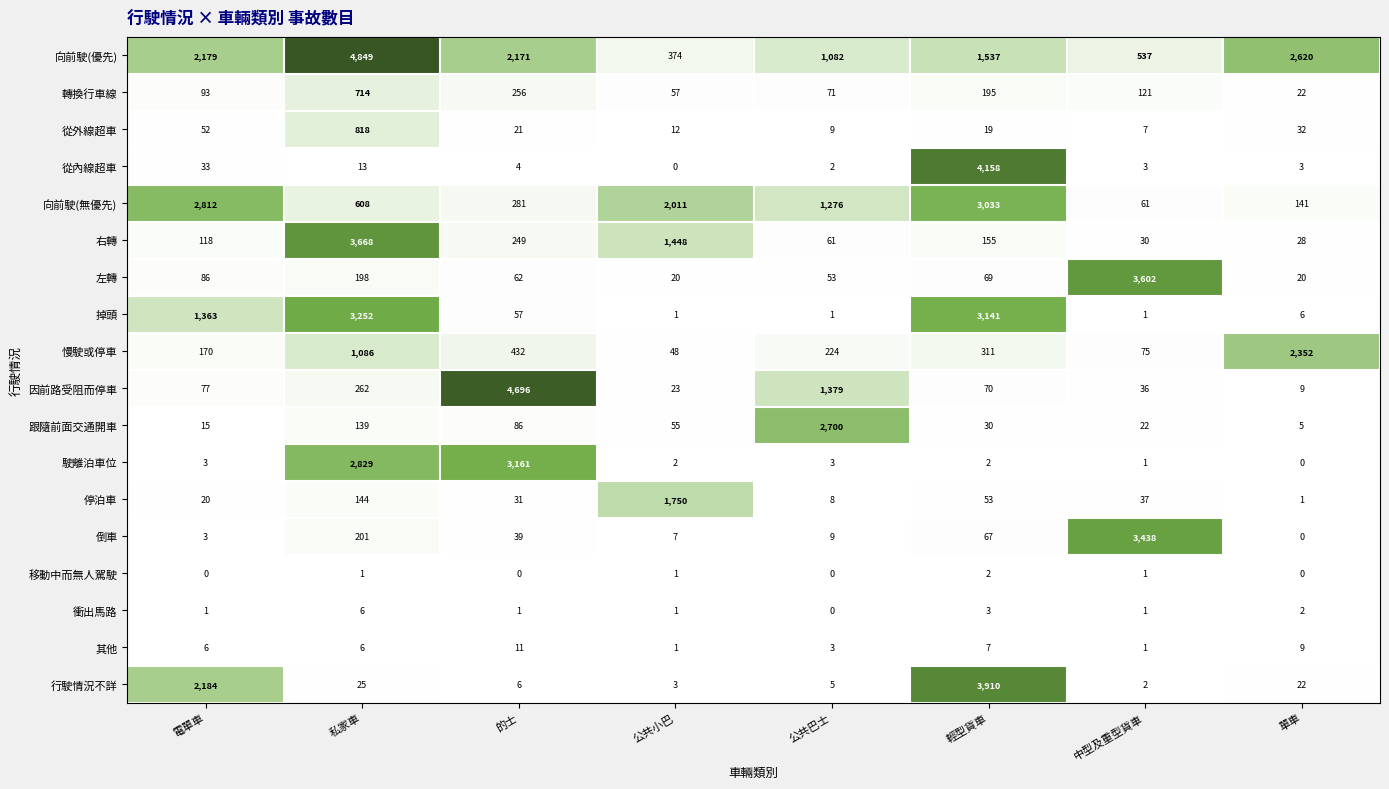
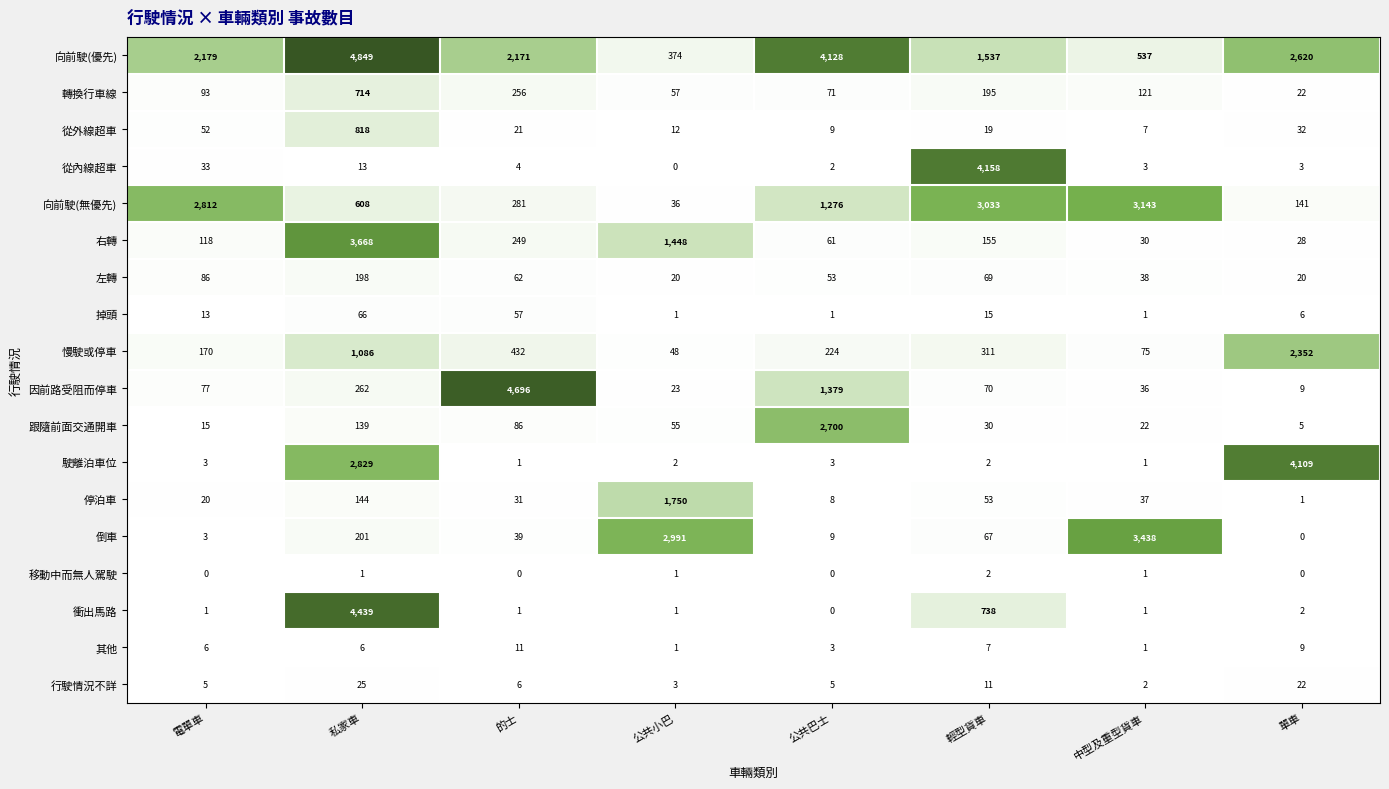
  {
    "向前駛(優先)": {
      "電單車": "2,179",
      "私家車": "4,849",
      "的士": "2,171",
      "公共小巴": "374",
-     "公共巴士": "1,082",
+     "公共巴士": "4,128",
      "輕型貨車": "1,537",
      "中型及重型貨車": "537",
      "單車": "2,620"
    },
    "轉換行車線": {
      "電單車": "93",
      "私家車": "714",
      "的士": "256",
      "公共小巴": "57",
      "公共巴士": "71",
      "輕型貨車": "195",
      "中型及重型貨車": "121",
      "單車": "22"
    },
    "從外線超車": {
      "電單車": "52",
      "私家車": "818",
      "的士": "21",
      "公共小巴": "12",
      "公共巴士": "9",
      "輕型貨車": "19",
      "中型及重型貨車": "7",
      "單車": "32"
    },
    "從內線超車": {
      "電單車": "33",
      "私家車": "13",
      "的士": "4",
      "公共小巴": "0",
      "公共巴士": "2",
      "輕型貨車": "4,158",
      "中型及重型貨車": "3",
      "單車": "3"
    },
    "向前駛(無優先)": {
      "電單車": "2,812",
      "私家車": "608",
      "的士": "281",
-     "公共小巴": "2,011",
+     "公共小巴": "36",
      "公共巴士": "1,276",
      "輕型貨車": "3,033",
-     "中型及重型貨車": "61",
+     "中型及重型貨車": "3,143",
      "單車": "141"
    },
    "右轉": {
      "電單車": "118",
      "私家車": "3,668",
      "的士": "249",
      "公共小巴": "1,448",
      "公共巴士": "61",
      "輕型貨車": "155",
      "中型及重型貨車": "30",
      "單車": "28"
    },
    "左轉": {
      "電單車": "86",
      "私家車": "198",
      "的士": "62",
      "公共小巴": "20",
      "公共巴士": "53",
      "輕型貨車": "69",
-     "中型及重型貨車": "3,602",
+     "中型及重型貨車": "38",
      "單車": "20"
    },
    "掉頭": {
-     "電單車": "1,363",
-     "私家車": "3,252",
+     "電單車": "13",
+     "私家車": "66",
      "的士": "57",
      "公共小巴": "1",
      "公共巴士": "1",
-     "輕型貨車": "3,141",
+     "輕型貨車": "15",
      "中型及重型貨車": "1",
      "單車": "6"
    },
    "慢駛或停車": {
      "電單車": "170",
      "私家車": "1,086",
      "的士": "432",
      "公共小巴": "48",
      "公共巴士": "224",
      "輕型貨車": "311",
      "中型及重型貨車": "75",
      "單車": "2,352"
    },
    "因前路受阻而停車": {
      "電單車": "77",
      "私家車": "262",
      "的士": "4,696",
      "公共小巴": "23",
      "公共巴士": "1,379",
      "輕型貨車": "70",
      "中型及重型貨車": "36",
      "單車": "9"
    },
    "跟隨前面交通開車": {
      "電單車": "15",
      "私家車": "139",
      "的士": "86",
      "公共小巴": "55",
      "公共巴士": "2,700",
      "輕型貨車": "30",
      "中型及重型貨車": "22",
      "單車": "5"
    },
    "駛離泊車位": {
      "電單車": "3",
      "私家車": "2,829",
-     "的士": "3,161",
+     "的士": "1",
      "公共小巴": "2",
      "公共巴士": "3",
      "輕型貨車": "2",
      "中型及重型貨車": "1",
-     "單車": "0"
+     "單車": "4,109"
    },
    "停泊車": {
      "電單車": "20",
      "私家車": "144",
      "的士": "31",
      "公共小巴": "1,750",
      "公共巴士": "8",
      "輕型貨車": "53",
      "中型及重型貨車": "37",
      "單車": "1"
    },
    "倒車": {
      "電單車": "3",
      "私家車": "201",
      "的士": "39",
-     "公共小巴": "7",
+     "公共小巴": "2,991",
      "公共巴士": "9",
      "輕型貨車": "67",
      "中型及重型貨車": "3,438",
      "單車": "0"
    },
    "移動中而無人駕駛": {
      "電單車": "0",
      "私家車": "1",
      "的士": "0",
      "公共小巴": "1",
      "公共巴士": "0",
      "輕型貨車": "2",
      "中型及重型貨車": "1",
      "單車": "0"
    },
    "衝出馬路": {
      "電單車": "1",
-     "私家車": "6",
+     "私家車": "4,439",
      "的士": "1",
      "公共小巴": "1",
      "公共巴士": "0",
-     "輕型貨車": "3",
+     "輕型貨車": "738",
      "中型及重型貨車": "1",
      "單車": "2"
    },
    "其他": {
      "電單車": "6",
      "私家車": "6",
      "的士": "11",
      "公共小巴": "1",
      "公共巴士": "3",
      "輕型貨車": "7",
      "中型及重型貨車": "1",
      "單車": "9"
    },
    "行駛情況不詳": {
-     "電單車": "2,184",
+     "電單車": "5",
      "私家車": "25",
      "的士": "6",
      "公共小巴": "3",
      "公共巴士": "5",
-     "輕型貨車": "3,910",
+     "輕型貨車": "11",
      "中型及重型貨車": "2",
      "單車": "22"
    }
  }
